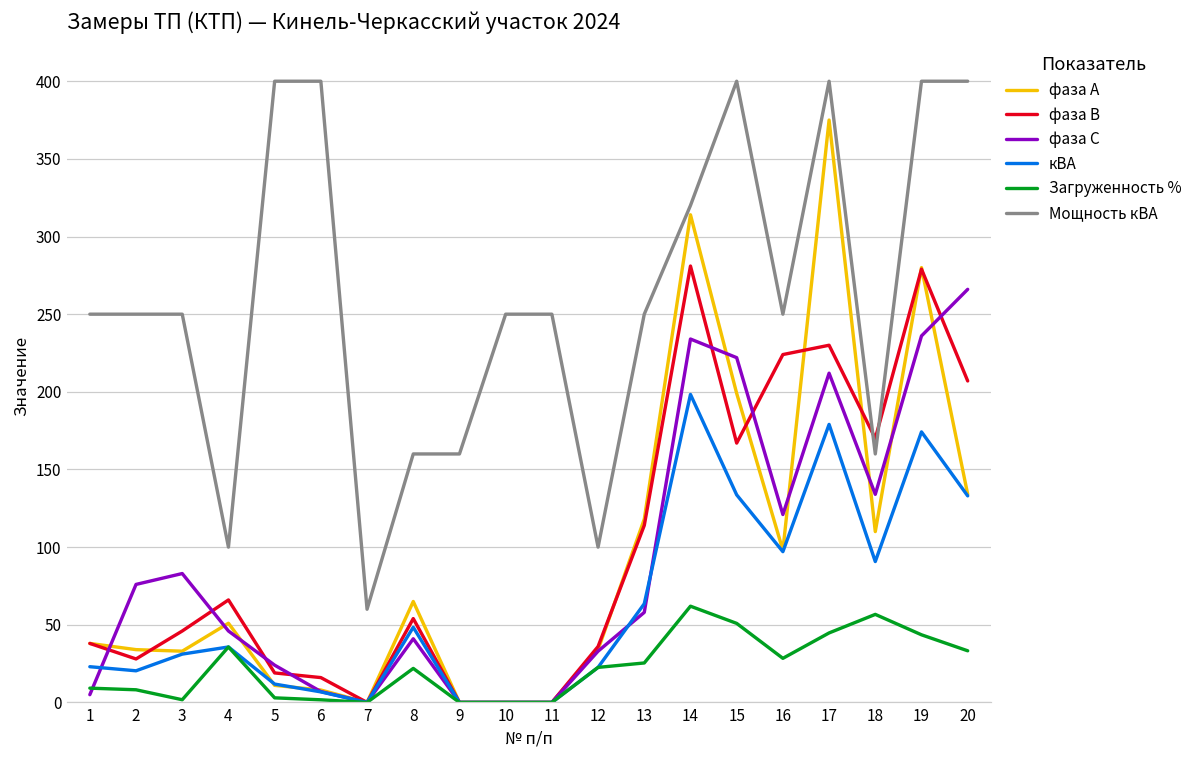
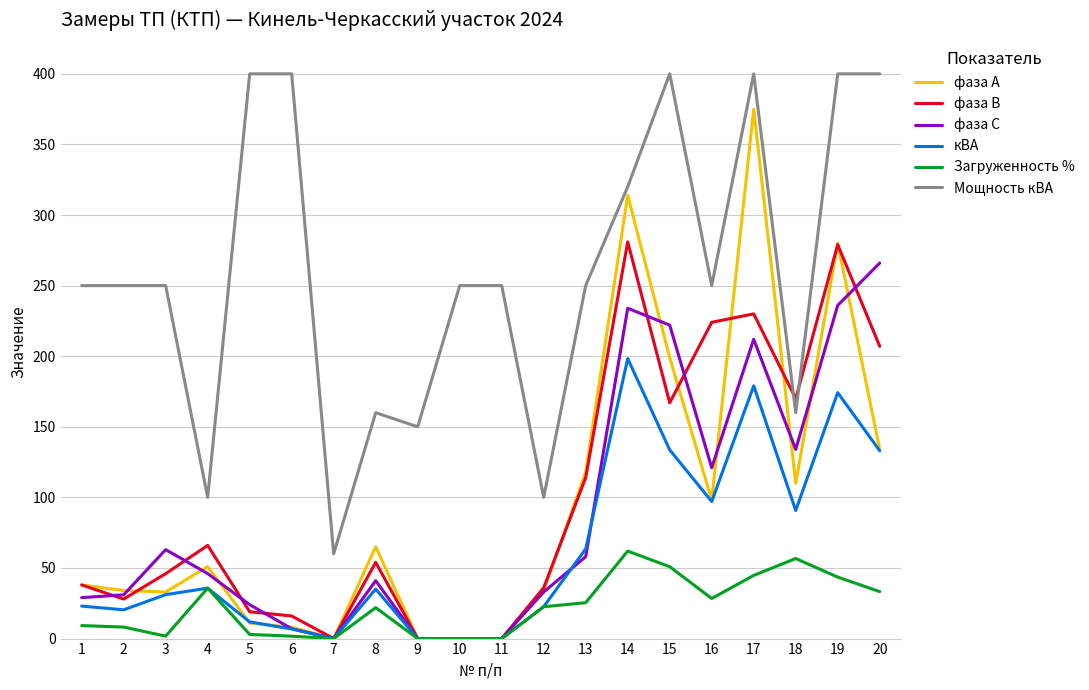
  {
    "фаза А": {
      "2": 34,
      "3": 33,
      "4": 51,
      "8": 65,
      "13": 118,
      "14": 314,
      "15": 199,
      "17": 375,
      "18": 110
    },
    "фаза В": {
      "2": 28,
      "3": 46,
      "4": 66,
      "5": 19,
      "6": 16,
      "8": 54,
      "12": 36,
      "13": 114,
      "14": 281,
      "15": 167,
      "16": 224,
      "17": 230,
      "18": 170,
      "20": 207
    },
    "фаза С": {
-     "1": 5,
-     "2": 76,
-     "3": 83,
+     "1": 29,
+     "2": 31,
+     "3": 63,
      "4": 46,
      "5": 24,
      "8": 41,
      "13": 58,
      "14": 234,
      "15": 222,
      "16": 121,
      "17": 212,
      "18": 134,
      "19": 236,
      "20": 266
    },
    "кВА": {
      "1": 23,
      "2": 20,
      "3": 31,
-     "8": 48,
+     "8": 35,
      "13": 64,
      "14": 198,
      "15": 134,
      "17": 179,
      "18": 91,
      "19": 174
    },
    "Загруженность %": {
      "1": 9,
      "2": 8,
      "3": 2,
      "5": 3,
      "6": 2,
      "8": 22,
      "13": 25,
      "14": 62,
      "15": 51,
      "16": 28,
      "17": 45,
      "18": 57,
      "19": 44,
      "20": 33
    },
    "Мощность кВА": {
      "1": 250,
      "2": 250,
      "3": 250,
      "4": 100,
      "5": 400,
      "6": 400,
      "7": 60,
      "8": 160,
-     "9": 160,
+     "9": 150,
      "10": 250,
      "11": 250,
      "12": 100,
      "13": 250,
      "14": 320,
      "15": 400,
      "16": 250,
      "17": 400,
      "18": 160,
      "19": 400,
      "20": 400
    }
  }
